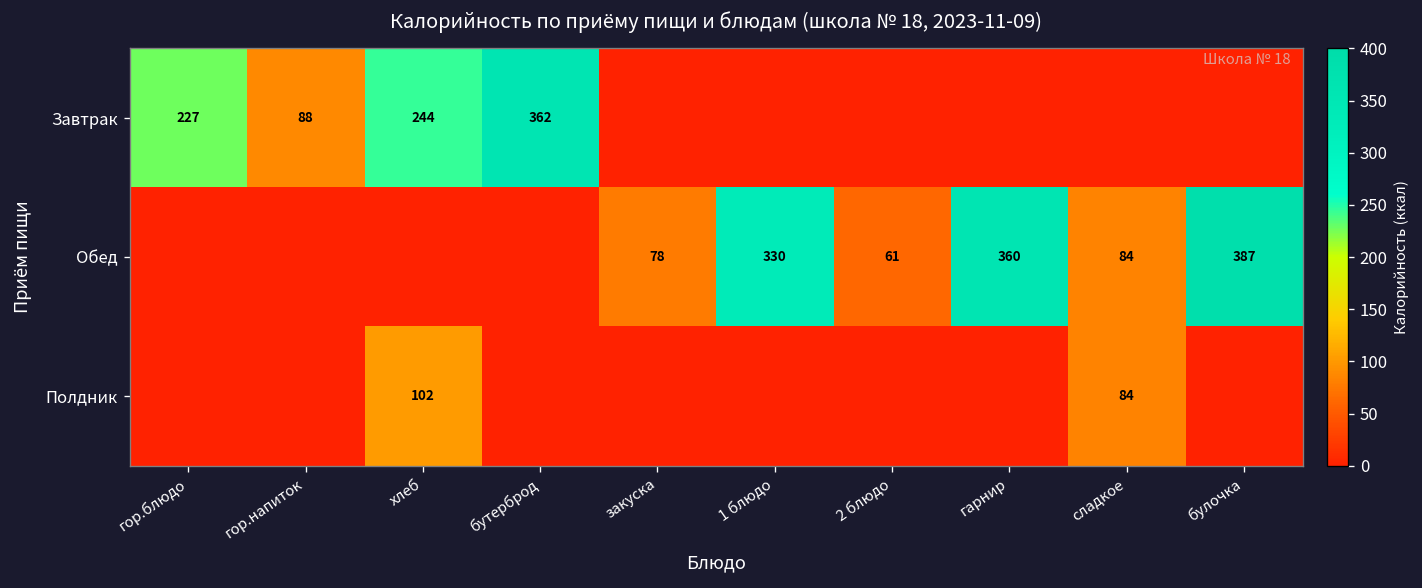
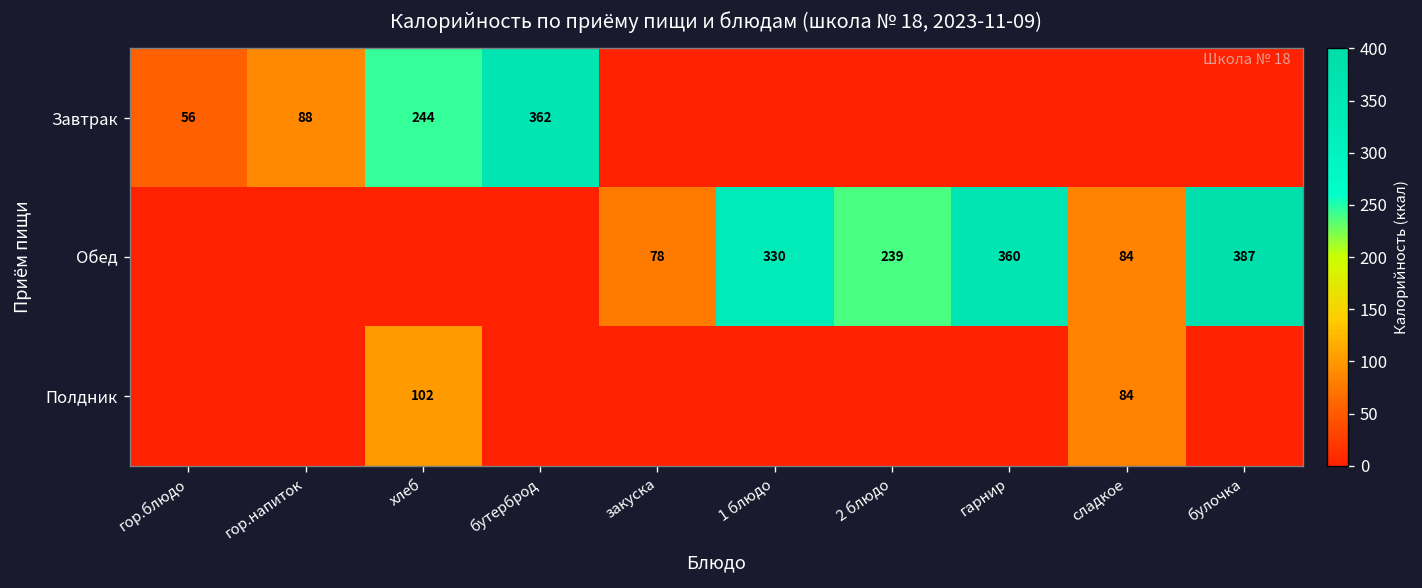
  {
    "Завтрак": {
-     "гор.блюдо": 227,
+     "гор.блюдо": 56,
      "гор.напиток": 88,
      "хлеб": 244,
      "бутерброд": 362,
      "булочка": 18
    },
    "Обед": {
      "закуска": 78,
      "1 блюдо": 330,
-     "2 блюдо": 61,
+     "2 блюдо": 239,
      "гарнир": 360,
      "сладкое": 84,
      "булочка": 387
    },
    "Полдник": {
      "хлеб": 102,
      "сладкое": 84
    }
  }
